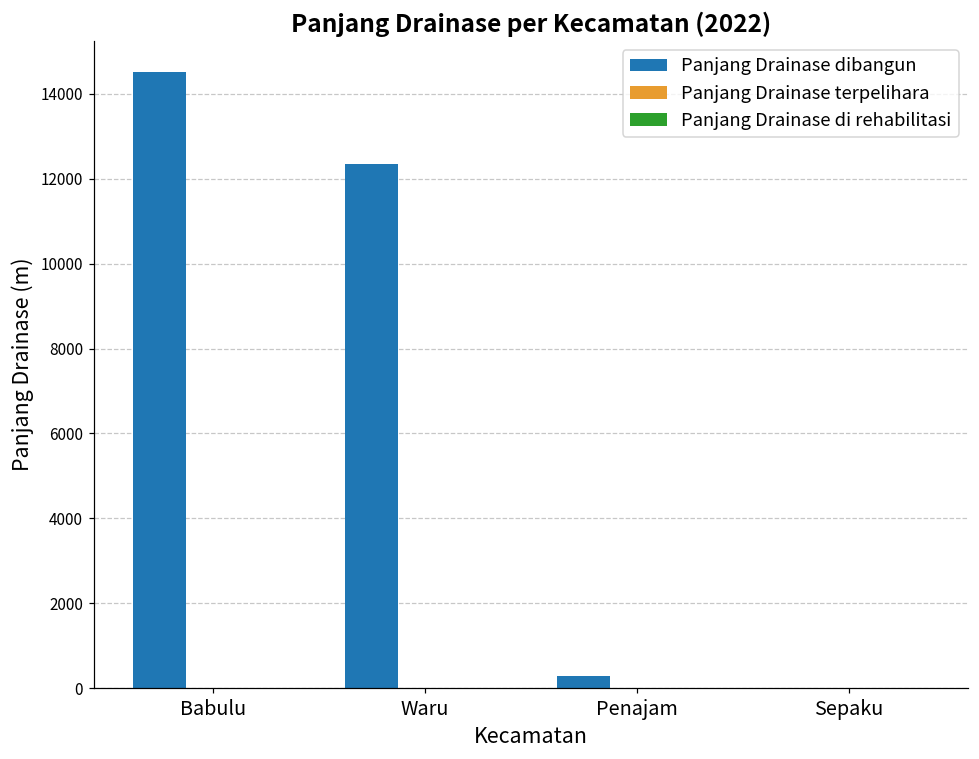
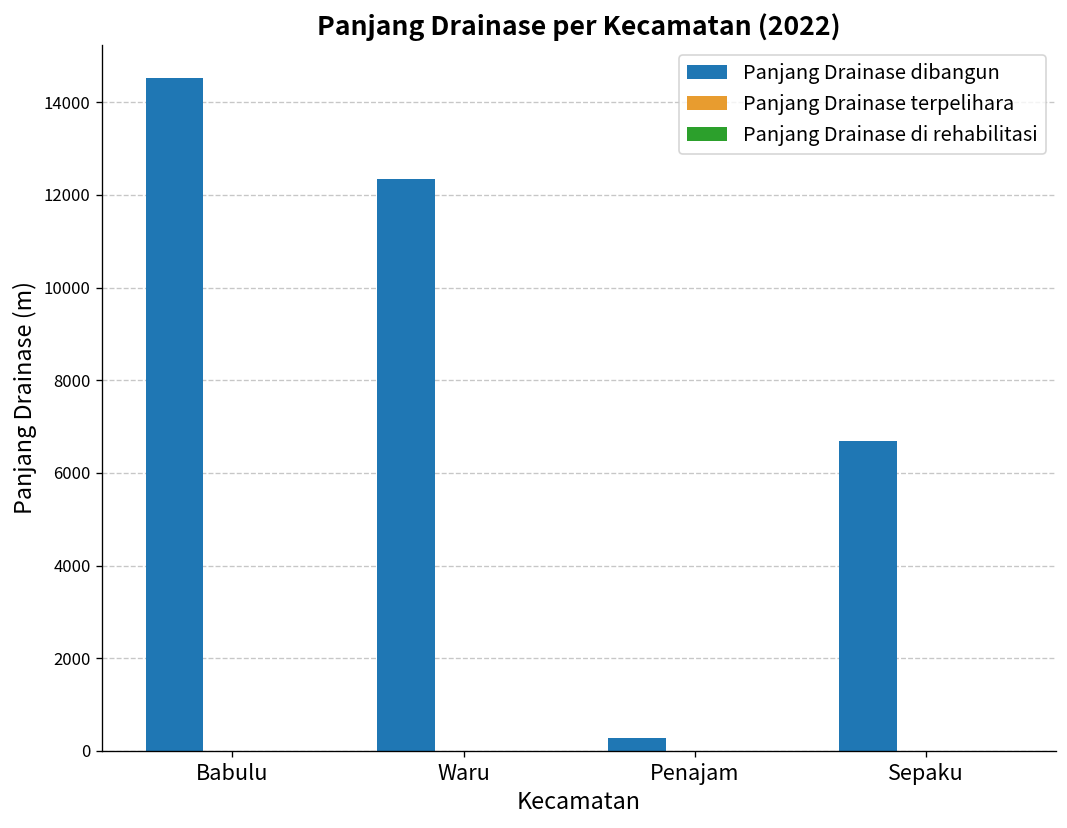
  {
    "Panjang Drainase dibangun": {
      "Babulu": 14500,
      "Waru": 12400,
      "Penajam": 300,
-     "Sepaku": 0
+     "Sepaku": 6700
    },
    "Panjang Drainase terpelihara": {
      "Babulu": 0,
      "Waru": 0,
      "Penajam": 0,
      "Sepaku": 0
    },
    "Panjang Drainase di rehabilitasi": {
      "Babulu": 0,
      "Waru": 0,
      "Penajam": 0,
      "Sepaku": 0
    }
  }
